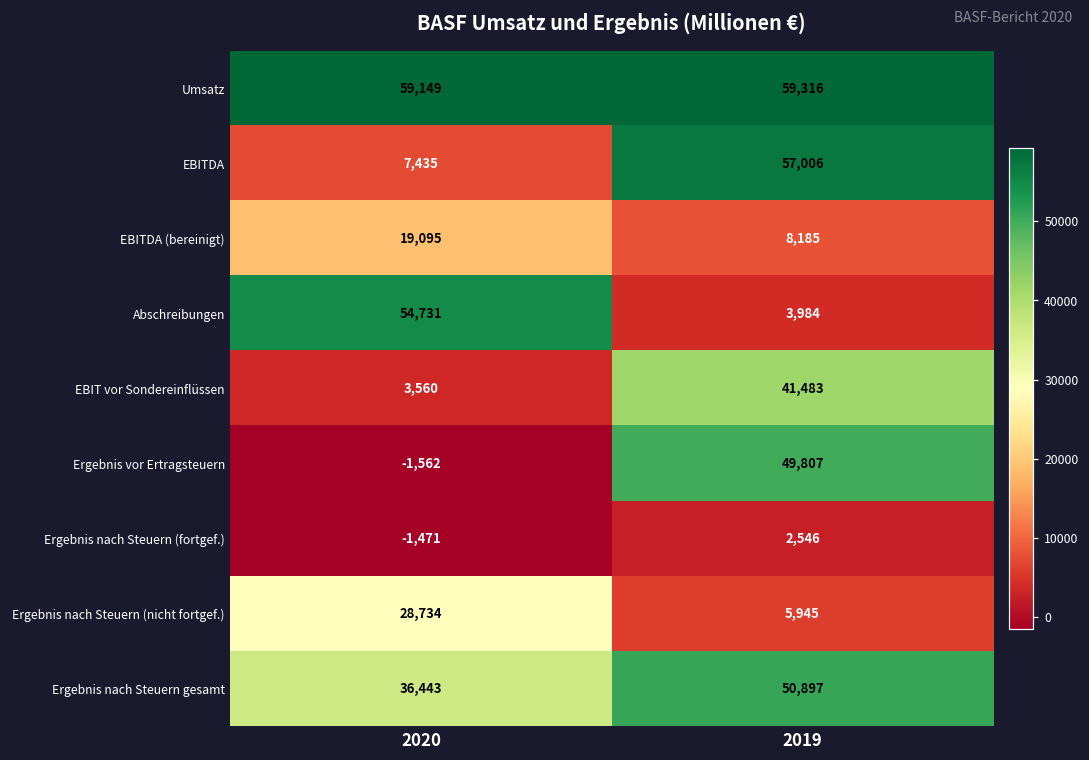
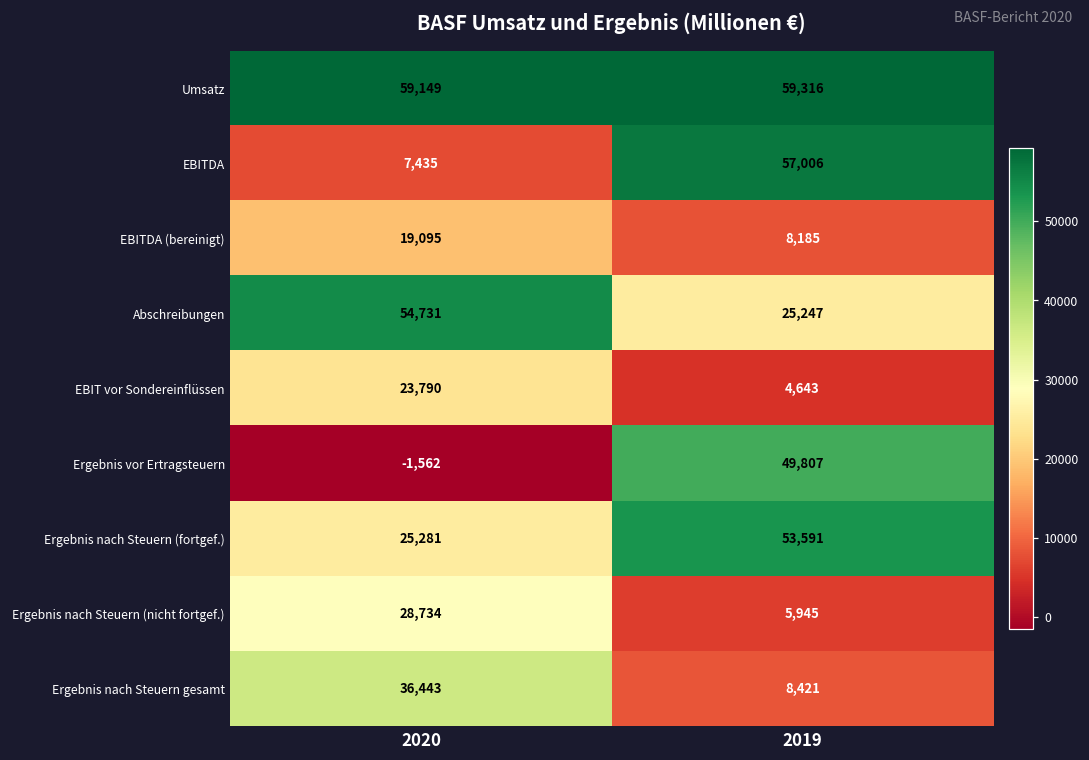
  {
    "Umsatz": {
      "2020": "59,149",
      "2019": "59,316"
    },
    "EBITDA": {
      "2020": "7,435",
      "2019": "57,006"
    },
    "EBITDA (bereinigt)": {
      "2020": "19,095",
      "2019": "8,185"
    },
    "Abschreibungen": {
      "2020": "54,731",
-     "2019": "3,984"
+     "2019": "25,247"
    },
    "EBIT vor Sondereinflüssen": {
-     "2020": "3,560",
-     "2019": "41,483"
+     "2020": "23,790",
+     "2019": "4,643"
    },
    "Ergebnis vor Ertragsteuern": {
      "2020": "-1,562",
      "2019": "49,807"
    },
    "Ergebnis nach Steuern (fortgef.)": {
-     "2020": "-1,471",
-     "2019": "2,546"
+     "2020": "25,281",
+     "2019": "53,591"
    },
    "Ergebnis nach Steuern (nicht fortgef.)": {
      "2020": "28,734",
      "2019": "5,945"
    },
    "Ergebnis nach Steuern gesamt": {
      "2020": "36,443",
-     "2019": "50,897"
+     "2019": "8,421"
    }
  }
